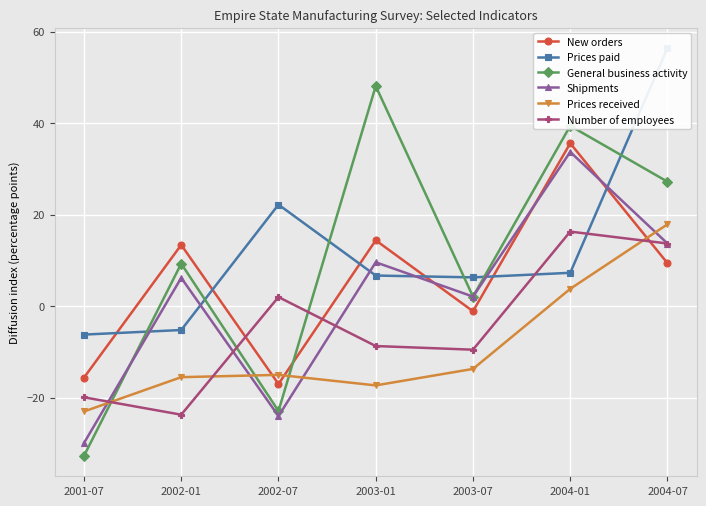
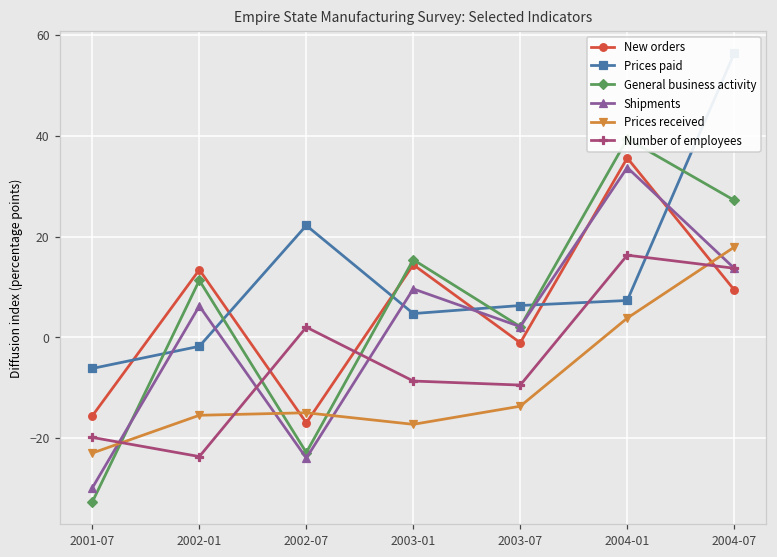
  {
    "Prices paid": {
      "2001-07": -6,
-     "2002-01": -5,
+     "2002-01": -2,
      "2002-07": 22,
-     "2003-01": 7,
+     "2003-01": 5,
      "2003-07": 6,
      "2004-01": 7
    },
    "General business activity": {
      "2001-07": -33,
-     "2002-01": 9,
+     "2002-01": 11,
      "2002-07": -23,
-     "2003-01": 48,
+     "2003-01": 15,
      "2004-07": 27
    }
  }
